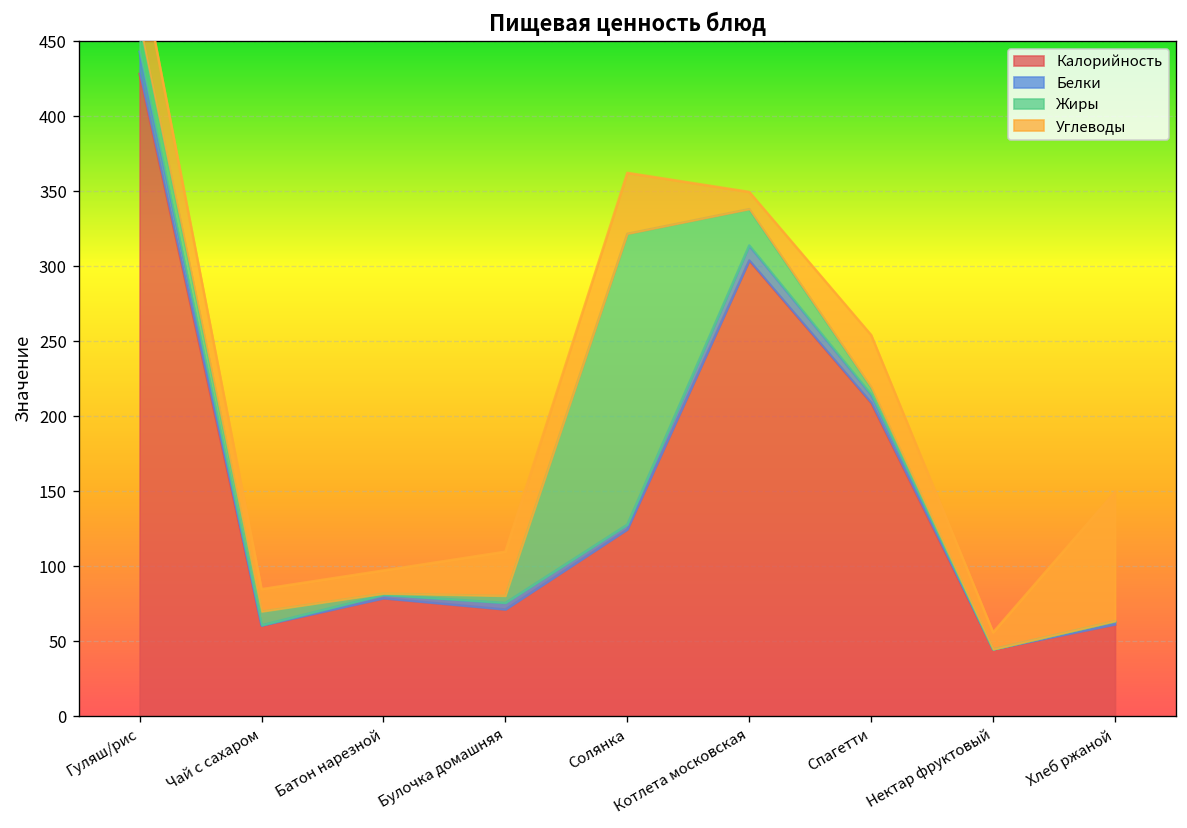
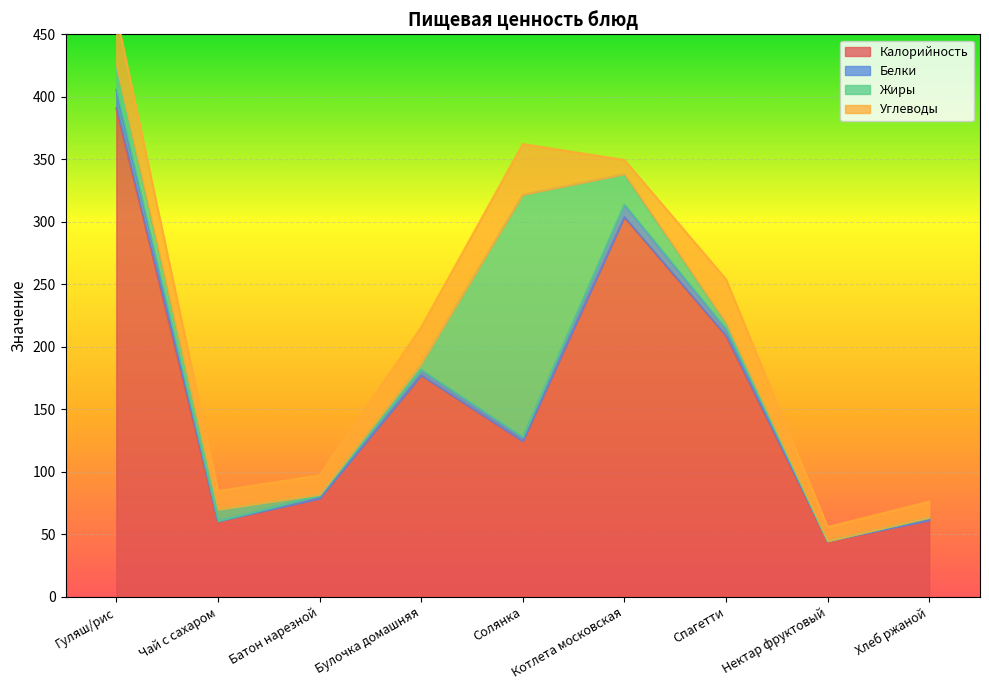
  {
    "Калорийность": {
-     "Гуляш/рис": 428,
+     "Гуляш/рис": 391,
      "Батон нарезной": 79,
-     "Булочка домашняя": 71,
+     "Булочка домашняя": 177,
      "Солянка": 124,
      "Котлета московская": 304,
      "Спагетти": 209
    },
    "Белки": {
      "Гуляш/рис": 15,
      "Булочка домашняя": 4,
      "Солянка": 3,
      "Котлета московская": 10,
      "Спагетти": 5
    },
    "Жиры": {
      "Чай с сахаром": 9,
      "Булочка домашняя": 5,
      "Солянка": 194,
      "Котлета московская": 24,
      "Спагетти": 5
    },
    "Углеводы": {
      "Чай с сахаром": 15,
      "Батон нарезной": 15,
      "Булочка домашняя": 30,
      "Солянка": 41,
      "Котлета московская": 11,
      "Спагетти": 35,
      "Нектар фруктовый": 11,
-     "Хлеб ржаной": 86
+     "Хлеб ржаной": 13
    }
  }
